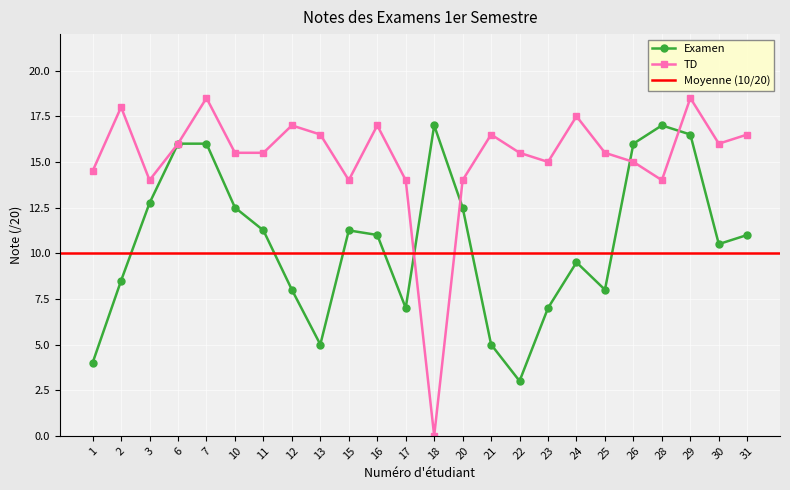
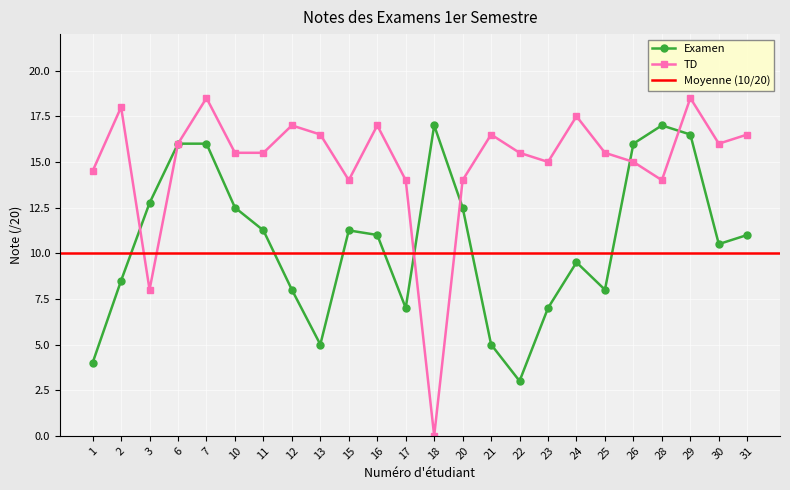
  {
    "Examen": {
      "1": 4,
      "2": 8.5,
      "3": 12.8,
      "7": 16,
      "10": 12.5,
      "11": 11.3,
      "12": 8,
      "13": 5,
      "15": 11.3,
      "16": 11,
      "17": 7,
      "18": 17,
      "20": 12.5,
      "21": 5,
      "22": 3,
      "23": 7,
      "24": 9.5,
      "25": 8,
      "26": 16,
      "28": 17,
      "29": 16.5,
      "30": 10.5,
      "31": 11
    },
    "TD": {
      "1": 14.5,
      "2": 18,
-     "3": 14,
+     "3": 8,
      "7": 18.5,
      "10": 15.5,
      "11": 15.5,
      "12": 17,
      "13": 16.5,
      "15": 14,
      "16": 17,
      "17": 14,
      "18": 0,
      "20": 14,
      "21": 16.5,
      "22": 15.5,
      "23": 15,
      "24": 17.5,
      "25": 15.5,
      "26": 15,
      "28": 14,
      "29": 18.5,
      "30": 16,
      "31": 16.5
    }
  }
